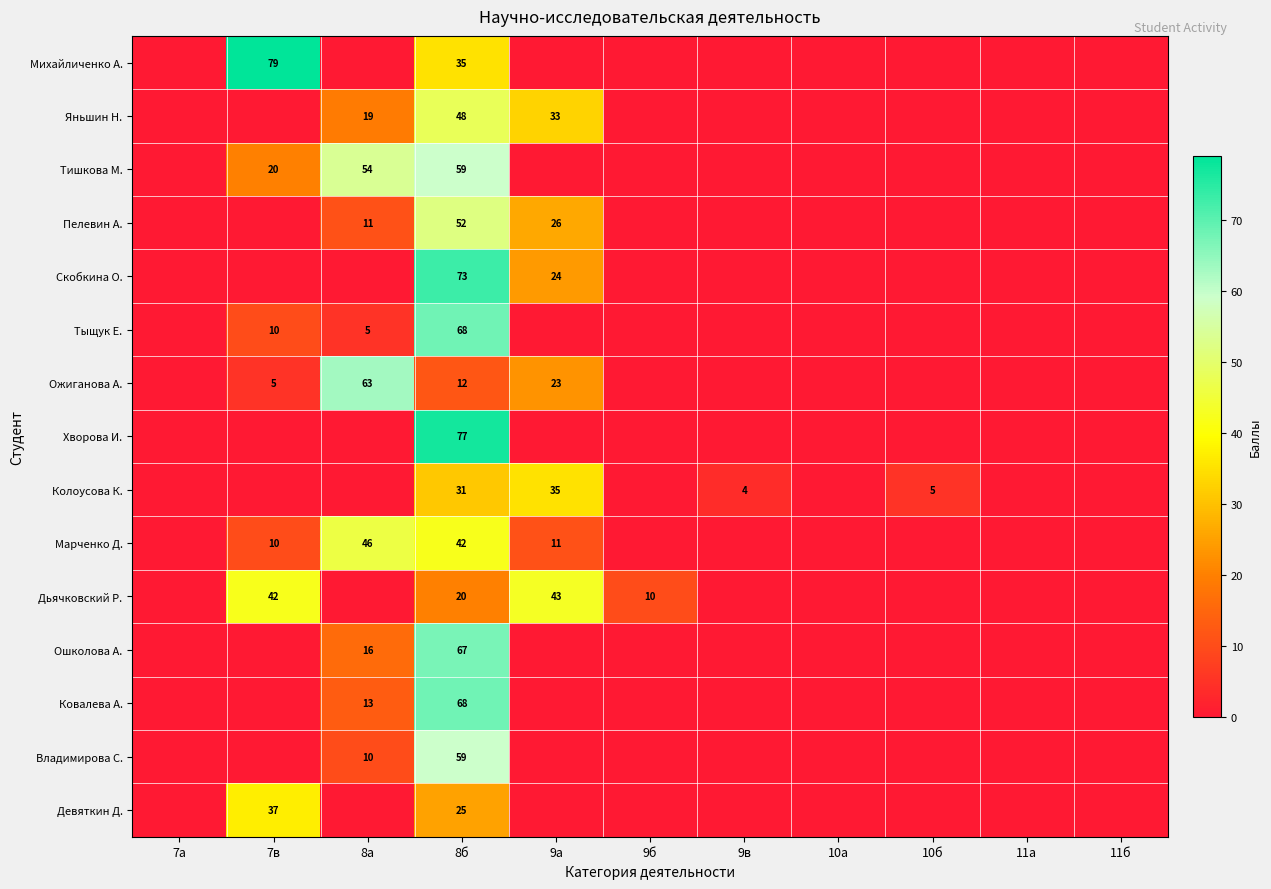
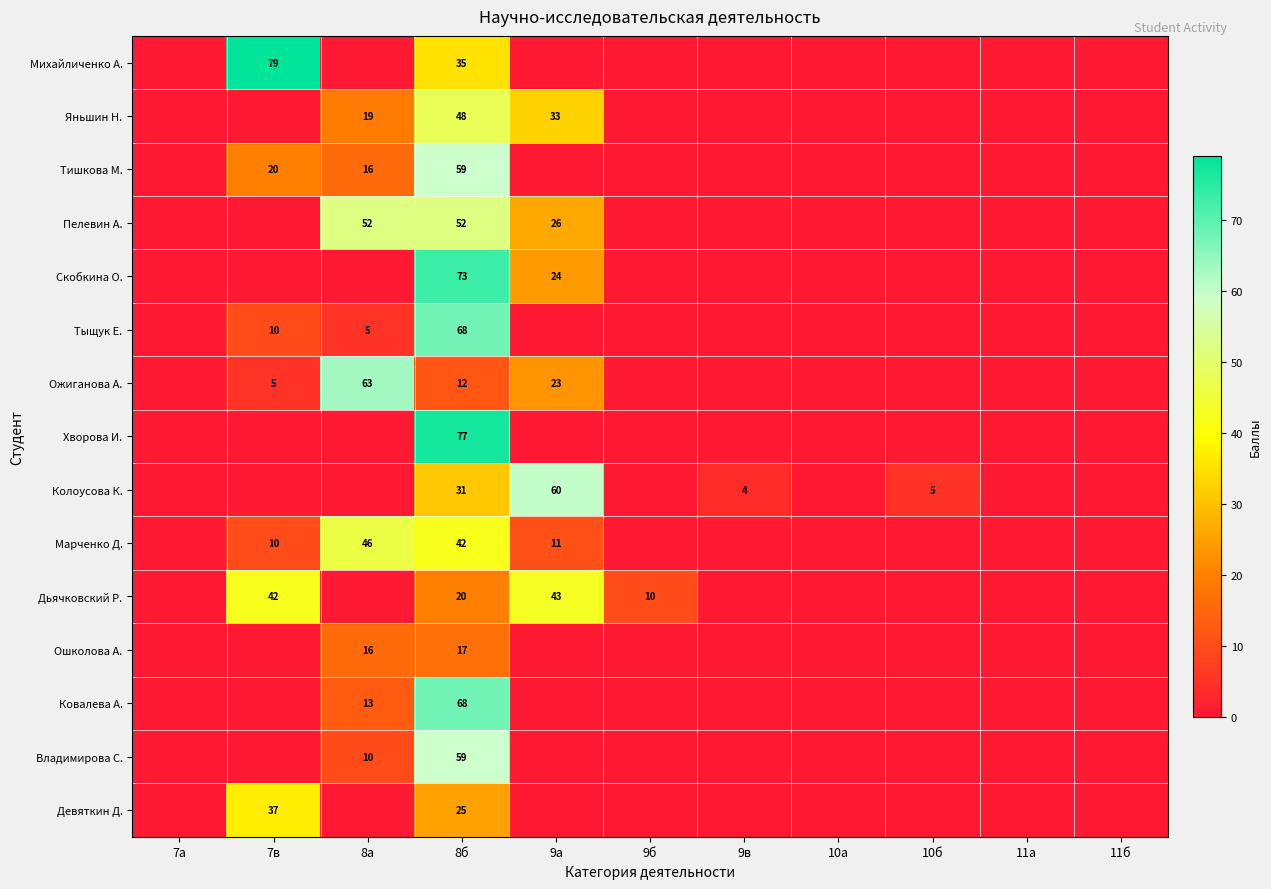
  {
    "Михайличенко А.": {
      "7в": 79,
      "8б": 35
    },
    "Яньшин Н.": {
      "8а": 19,
      "8б": 48,
      "9а": 33
    },
    "Тишкова М.": {
      "7в": 20,
-     "8а": 54,
+     "8а": 16,
      "8б": 59
    },
    "Пелевин А.": {
-     "8а": 11,
+     "8а": 52,
      "8б": 52,
      "9а": 26
    },
    "Скобкина О.": {
      "8б": 73,
      "9а": 24
    },
    "Тыщук Е.": {
      "7в": 10,
      "8а": 5,
      "8б": 68
    },
    "Ожиганова А.": {
      "7в": 5,
      "8а": 63,
      "8б": 12,
      "9а": 23
    },
    "Хворова И.": {
      "8б": 77
    },
    "Колоусова К.": {
      "8б": 31,
-     "9а": 35,
+     "9а": 60,
      "9в": 4,
      "10б": 5
    },
    "Марченко Д.": {
      "7в": 10,
      "8а": 46,
      "8б": 42,
      "9а": 11
    },
    "Дьячковский Р.": {
      "7в": 42,
      "8б": 20,
      "9а": 43,
      "9б": 10
    },
    "Ошколова А.": {
      "8а": 16,
-     "8б": 67
+     "8б": 17
    },
    "Ковалева А.": {
      "8а": 13,
      "8б": 68
    },
    "Владимирова С.": {
      "8а": 10,
      "8б": 59
    },
    "Девяткин Д.": {
      "7в": 37,
      "8б": 25
    }
  }
